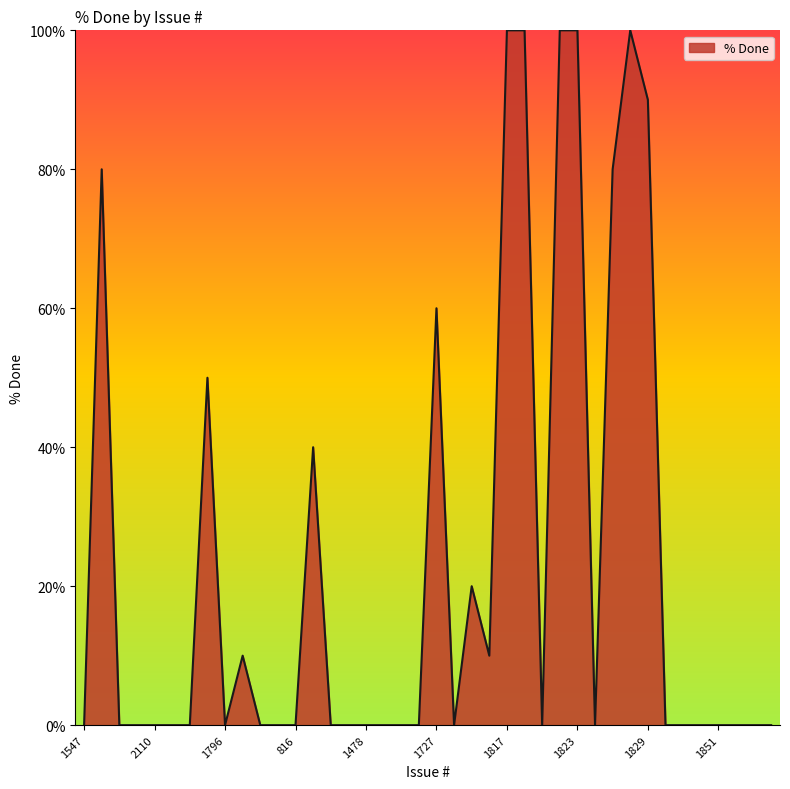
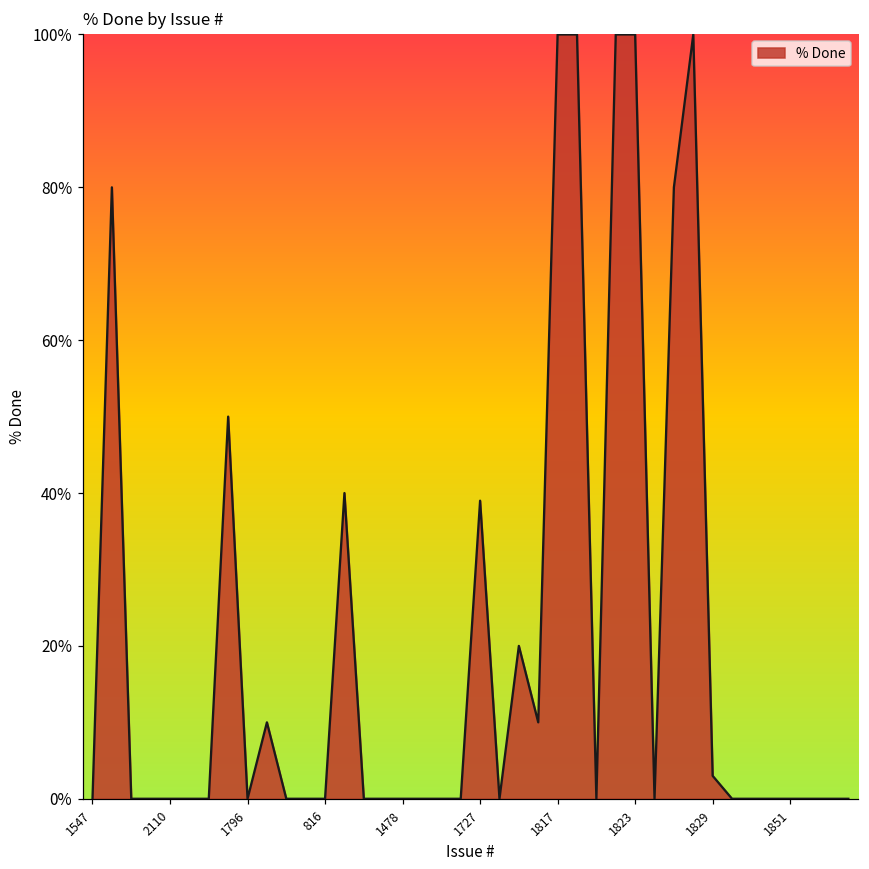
  {
    "1547": "0%",
    "2110": "0%",
    "1796": "0%",
    "816": "0%",
    "1478": "0%",
-   "1727": "60%",
+   "1727": "39%",
    "1817": "100%",
    "1823": "100%",
-   "1829": "90%",
+   "1829": "3%",
    "1851": "0%"
  }
